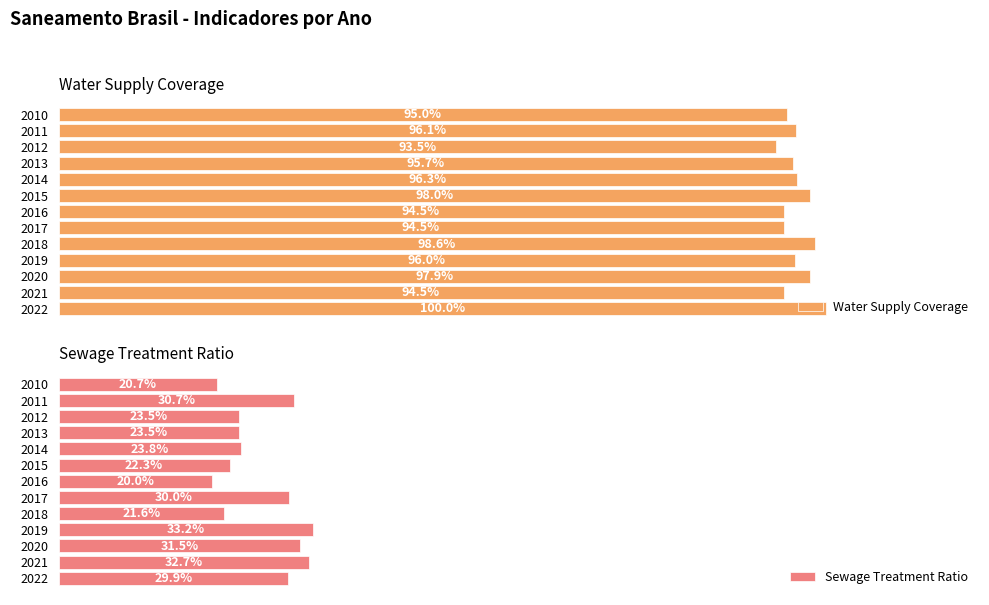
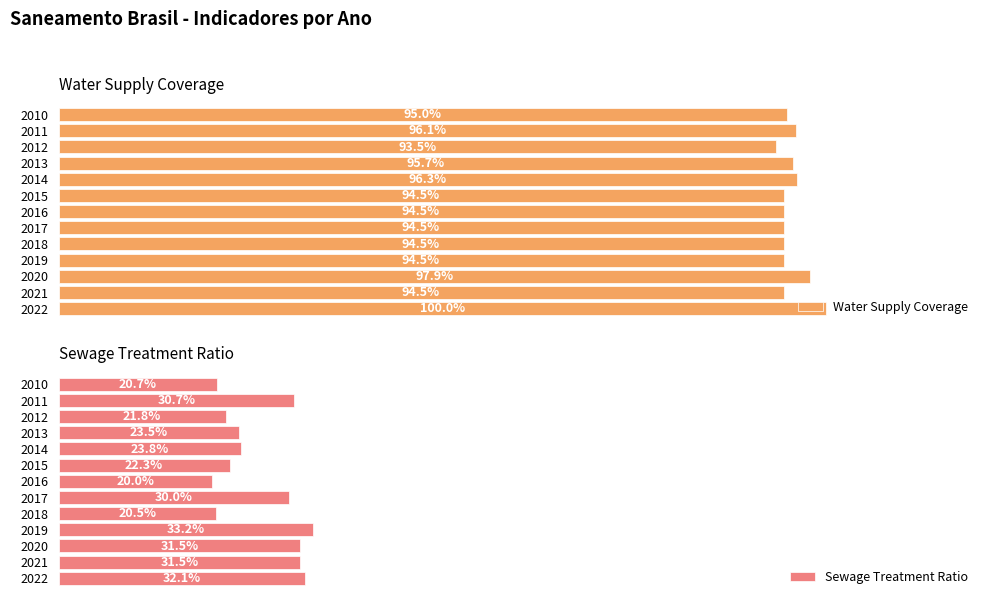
  {
    "Water Supply Coverage": {
      "2010": "95.0%",
      "2011": "96.1%",
      "2012": "93.5%",
      "2013": "95.7%",
      "2014": "96.3%",
-     "2015": "98.0%",
+     "2015": "94.5%",
      "2016": "94.5%",
      "2017": "94.5%",
-     "2018": "98.6%",
-     "2019": "96.0%",
+     "2018": "94.5%",
+     "2019": "94.5%",
      "2020": "97.9%",
      "2021": "94.5%",
      "2022": "100.0%"
    },
    "Sewage Treatment Ratio": {
      "2010": "20.7%",
      "2011": "30.7%",
-     "2012": "23.5%",
+     "2012": "21.8%",
      "2013": "23.5%",
      "2014": "23.8%",
      "2015": "22.3%",
      "2016": "20.0%",
      "2017": "30.0%",
-     "2018": "21.6%",
+     "2018": "20.5%",
      "2019": "33.2%",
      "2020": "31.5%",
-     "2021": "32.7%",
-     "2022": "29.9%"
+     "2021": "31.5%",
+     "2022": "32.1%"
    }
  }
